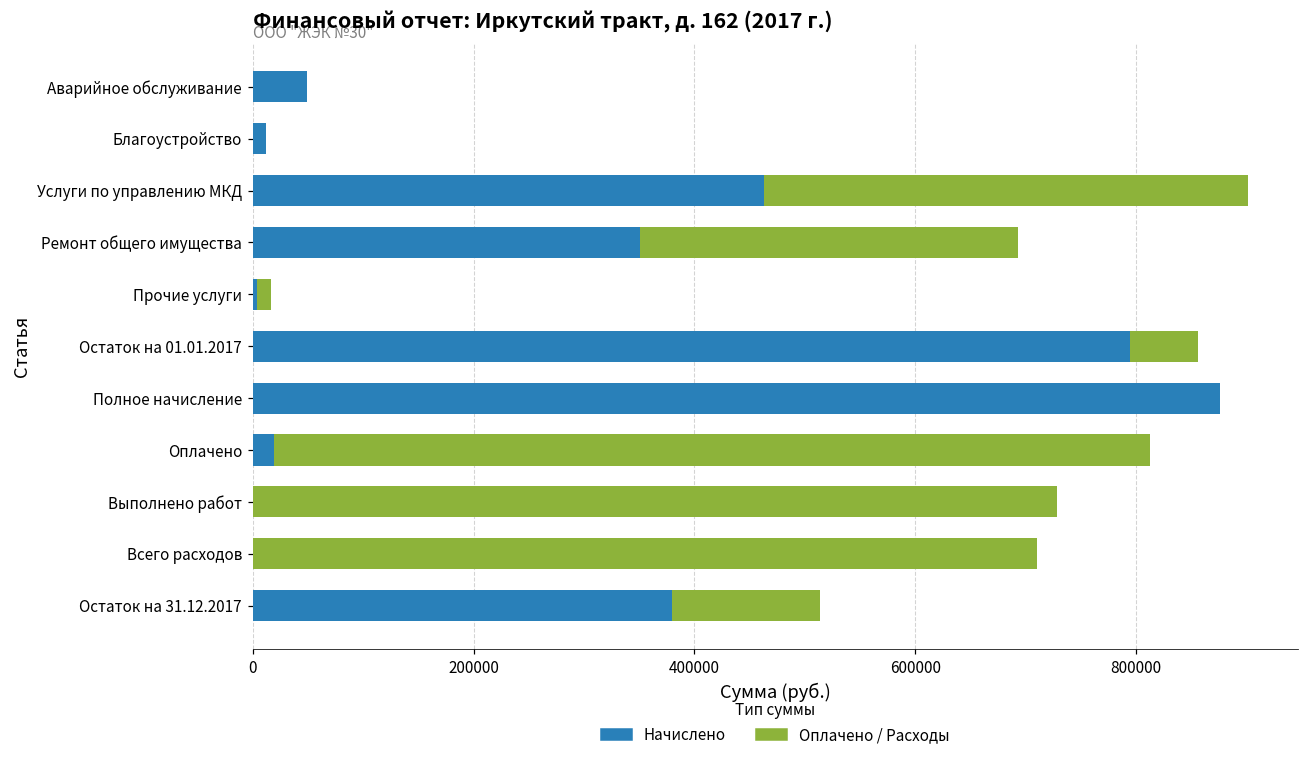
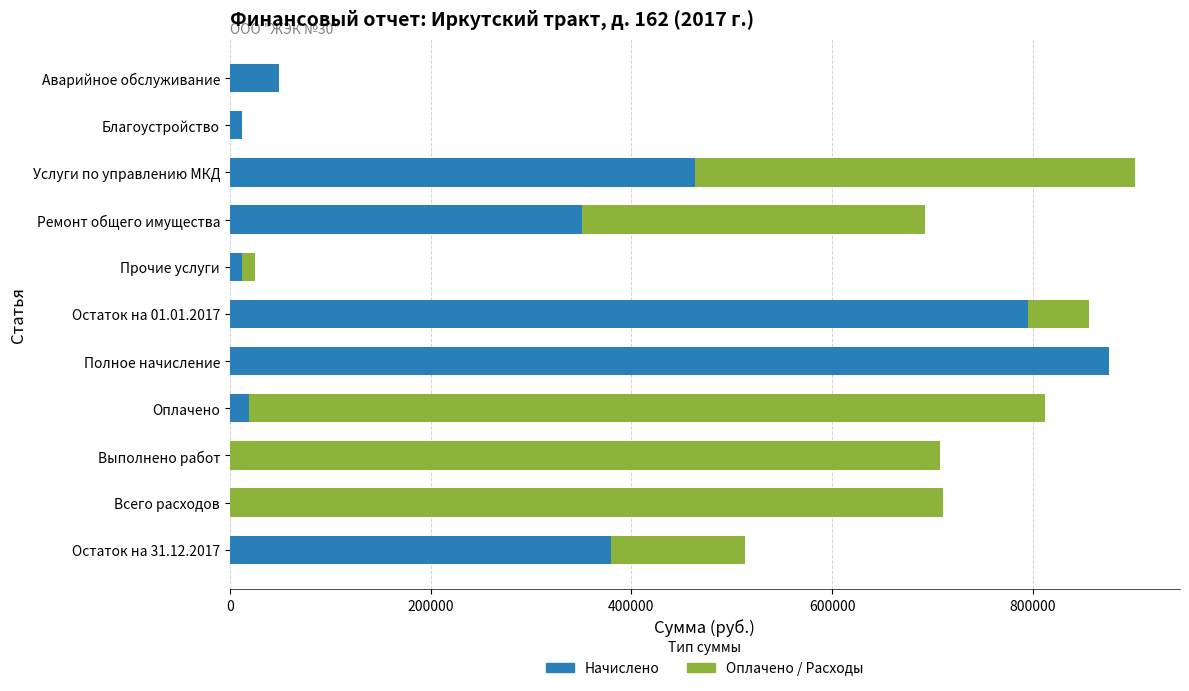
  {
    "Начислено": {
      "Аварийное обслуживание": 49000,
      "Благоустройство": 12000,
      "Услуги по управлению МКД": 463000,
      "Ремонт общего имущества": 350000,
-     "Прочие услуги": 4000,
+     "Прочие услуги": 12000,
      "Остаток на 01.01.2017": 795000,
      "Полное начисление": 876000,
      "Оплачено": 19000,
      "Выполнено работ": 0,
      "Всего расходов": 0,
      "Остаток на 31.12.2017": 379000
    },
    "Оплачено / Расходы": {
      "Аварийное обслуживание": 0,
      "Благоустройство": 0,
      "Услуги по управлению МКД": 438000,
      "Ремонт общего имущества": 342000,
      "Прочие услуги": 13000,
      "Остаток на 01.01.2017": 61000,
      "Полное начисление": 0,
      "Оплачено": 793000,
-     "Выполнено работ": 728000,
+     "Выполнено работ": 708000,
      "Всего расходов": 711000,
      "Остаток на 31.12.2017": 134000
    }
  }
